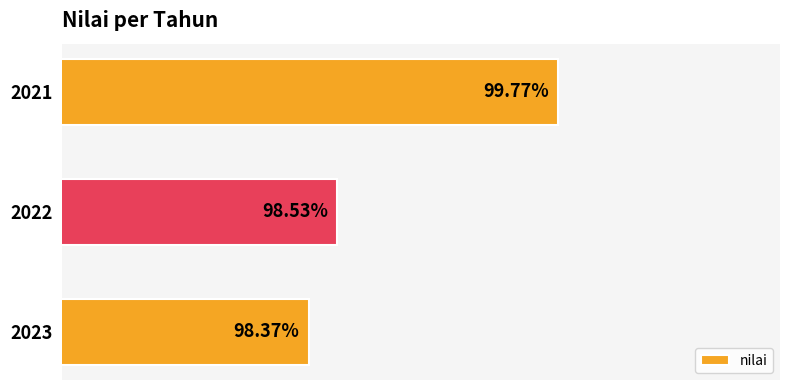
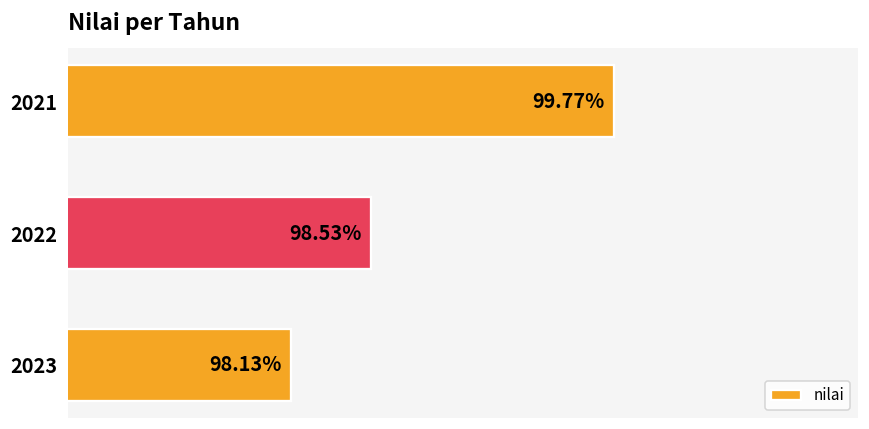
  {
    "2021": "99.77%",
    "2022": "98.53%",
-   "2023": "98.37%"
+   "2023": "98.13%"
  }
